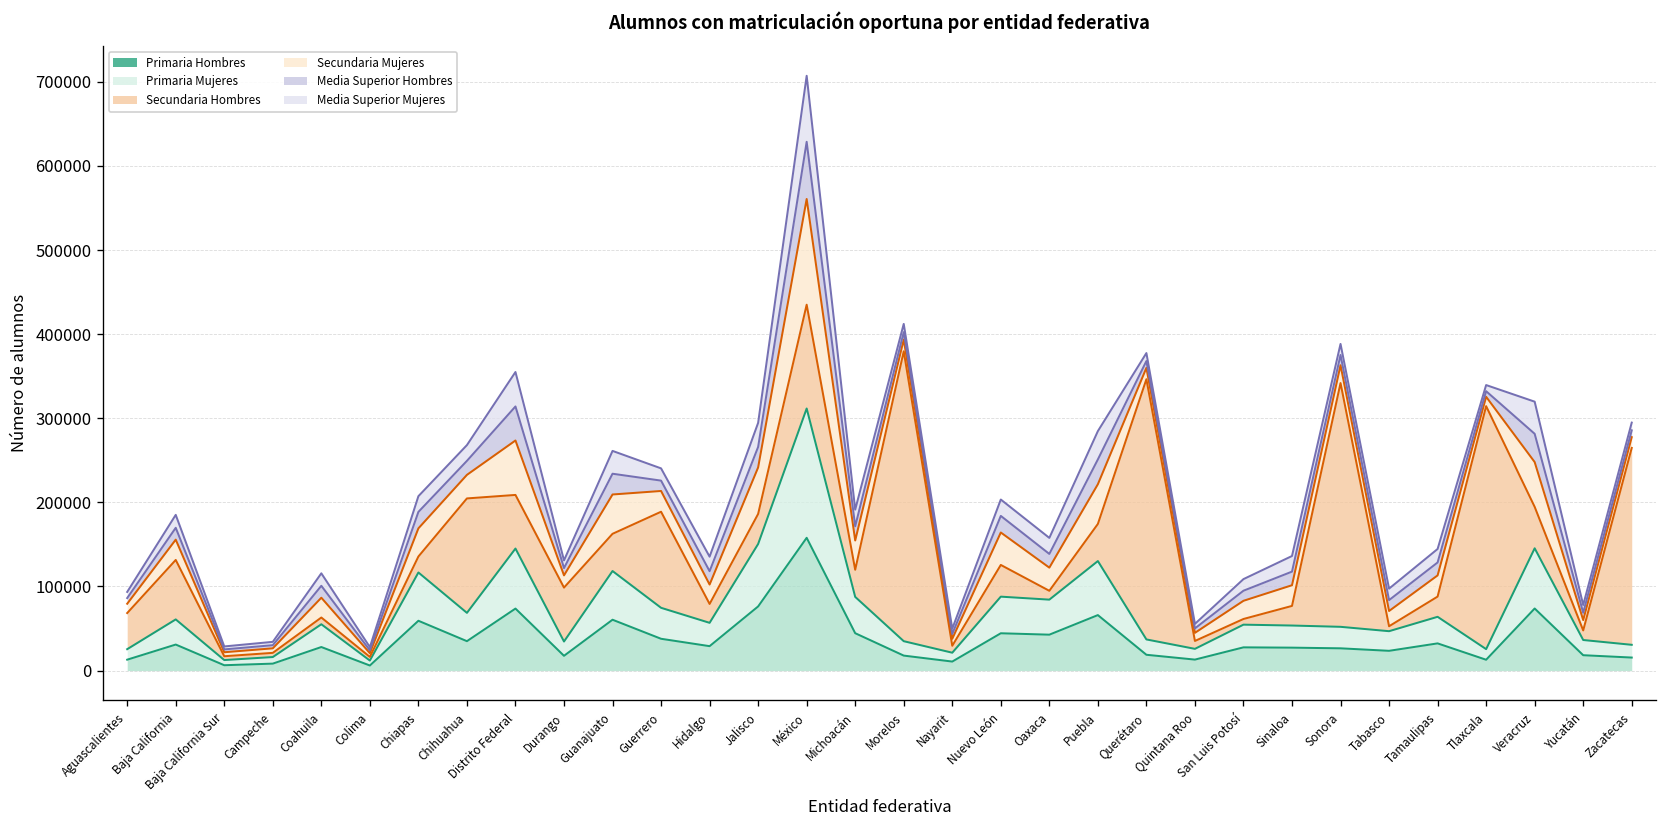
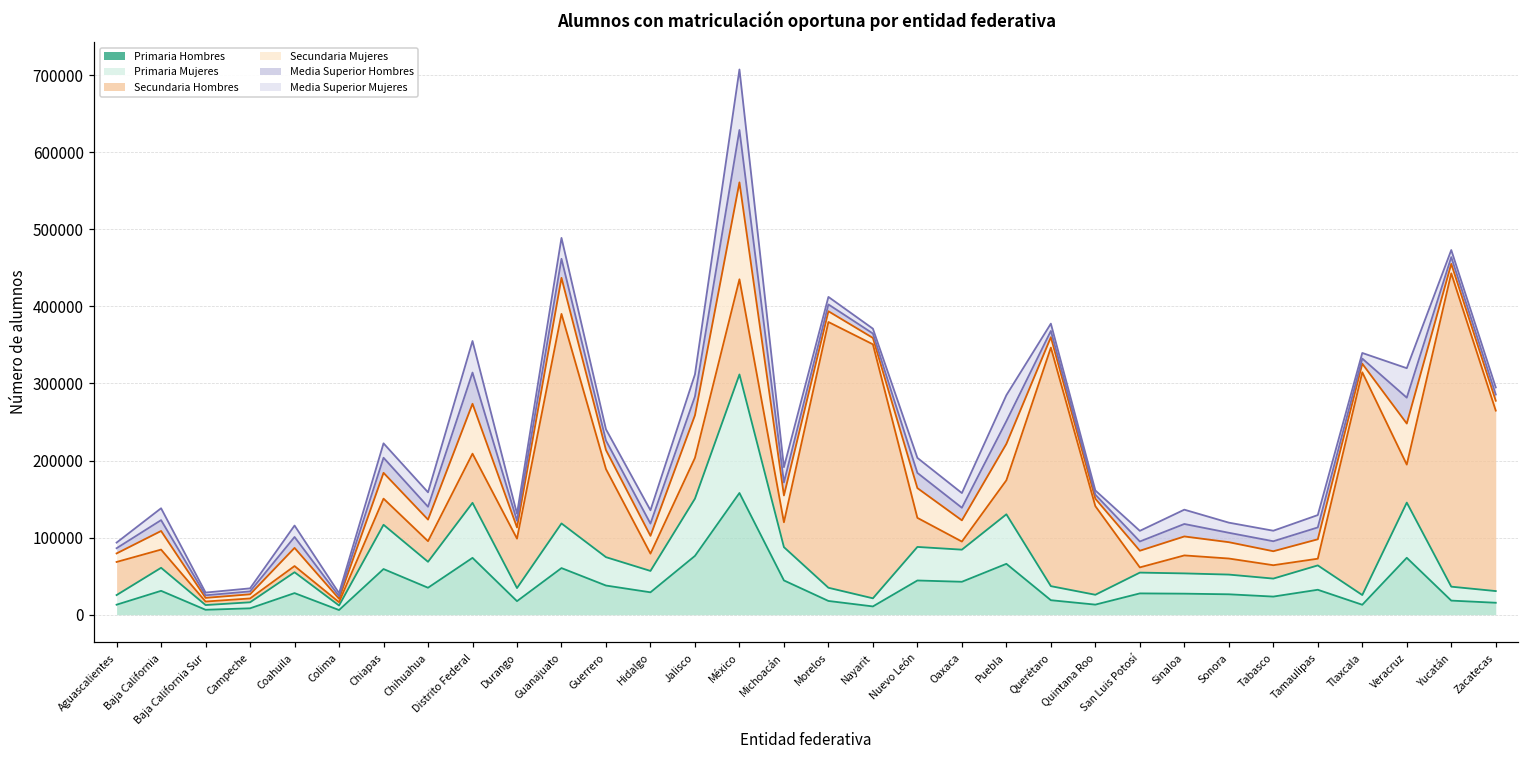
  {
    "Secundaria Hombres": {
      "Aguascalientes": 40000,
-     "Baja California": 70000,
+     "Baja California": 20000,
      "Baja California Sur": 0,
      "Campeche": 0,
      "Coahuila": 10000,
      "Colima": 0,
-     "Chiapas": 20000,
-     "Chihuahua": 140000,
+     "Chiapas": 30000,
+     "Chihuahua": 30000,
      "Distrito Federal": 60000,
      "Durango": 60000,
-     "Guanajuato": 40000,
+     "Guanajuato": 270000,
      "Guerrero": 110000,
      "Hidalgo": 20000,
-     "Jalisco": 40000,
+     "Jalisco": 50000,
      "México": 120000,
      "Michoacán": 30000,
      "Morelos": 340000,
-     "Nayarit": 10000,
+     "Nayarit": 330000,
      "Nuevo León": 40000,
      "Oaxaca": 10000,
      "Puebla": 40000,
      "Querétaro": 310000,
-     "Quintana Roo": 10000,
+     "Quintana Roo": 110000,
      "San Luis Potosí": 10000,
      "Sinaloa": 20000,
-     "Sonora": 290000,
-     "Tabasco": 10000,
-     "Tamaulipas": 20000,
+     "Sonora": 20000,
+     "Tabasco": 20000,
+     "Tamaulipas": 10000,
      "Tlaxcala": 290000,
      "Veracruz": 50000,
-     "Yucatán": 10000,
+     "Yucatán": 410000,
      "Zacatecas": 230000
    }
  }
